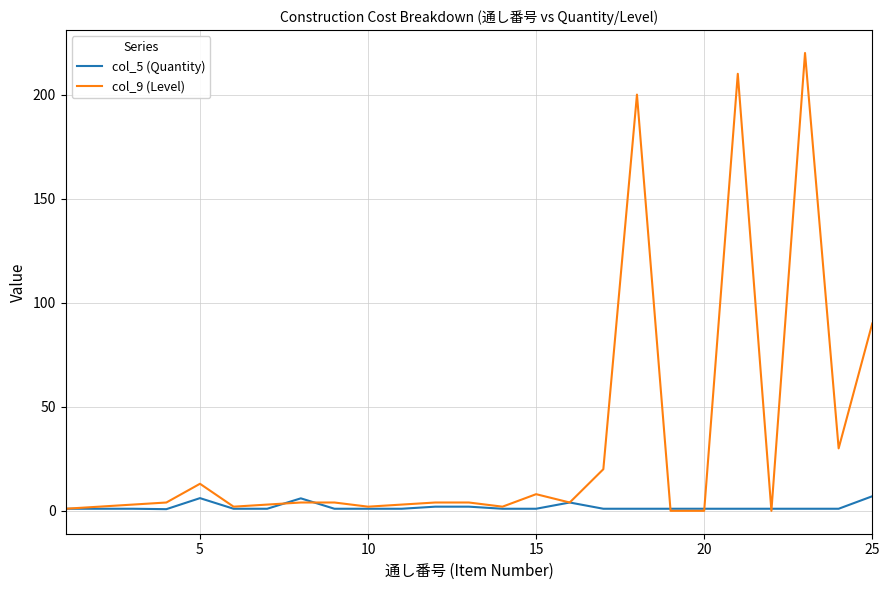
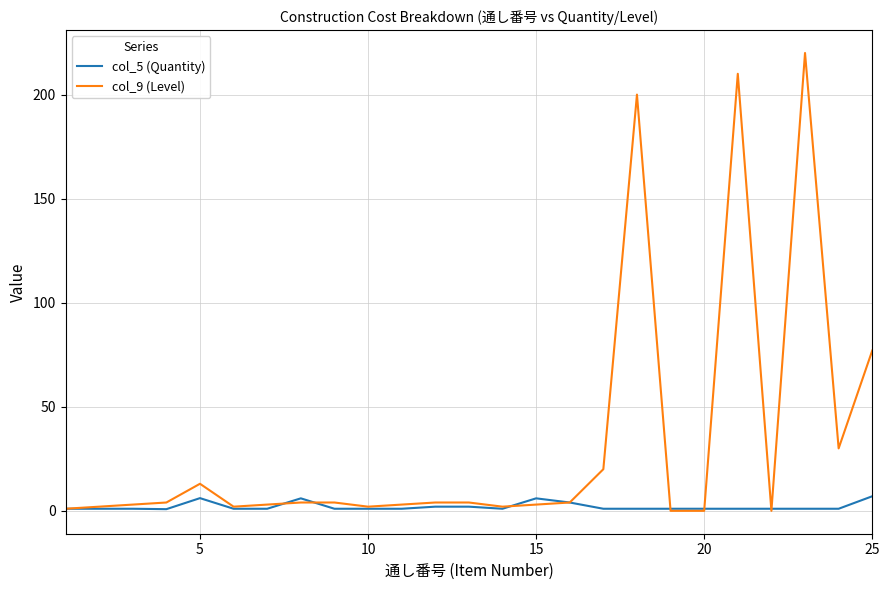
  {
    "col_5 (Quantity)": {
      "5": 6,
-     "15": 1,
+     "15": 6,
      "25": 7
    },
    "col_9 (Level)": {
      "5": 13,
-     "15": 8,
-     "25": 90
+     "15": 3,
+     "25": 77
    }
  }
